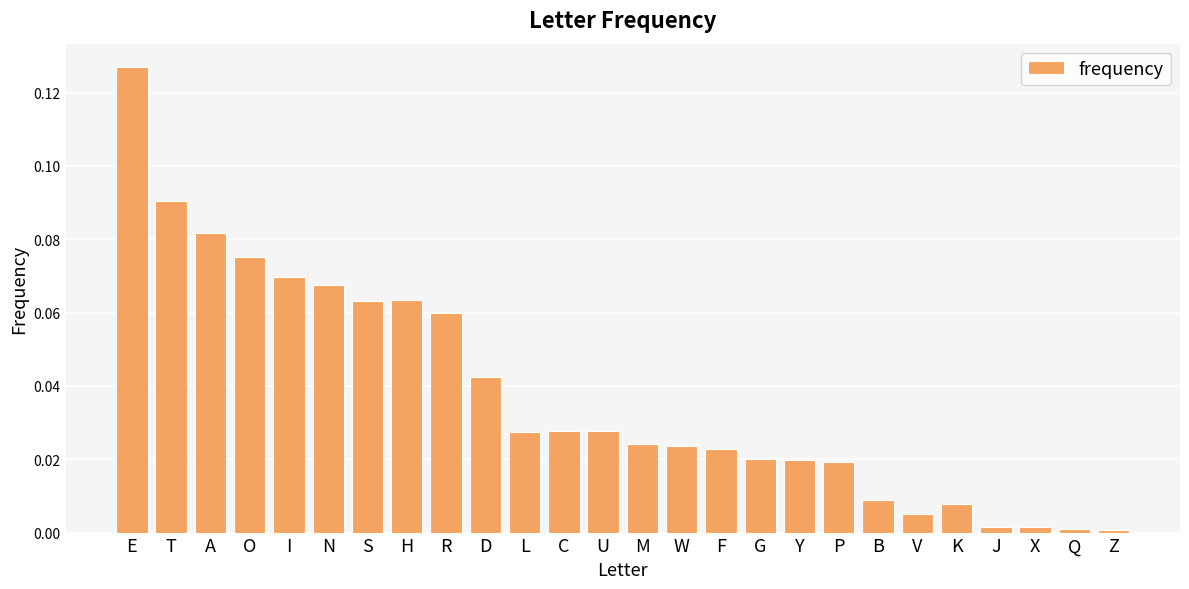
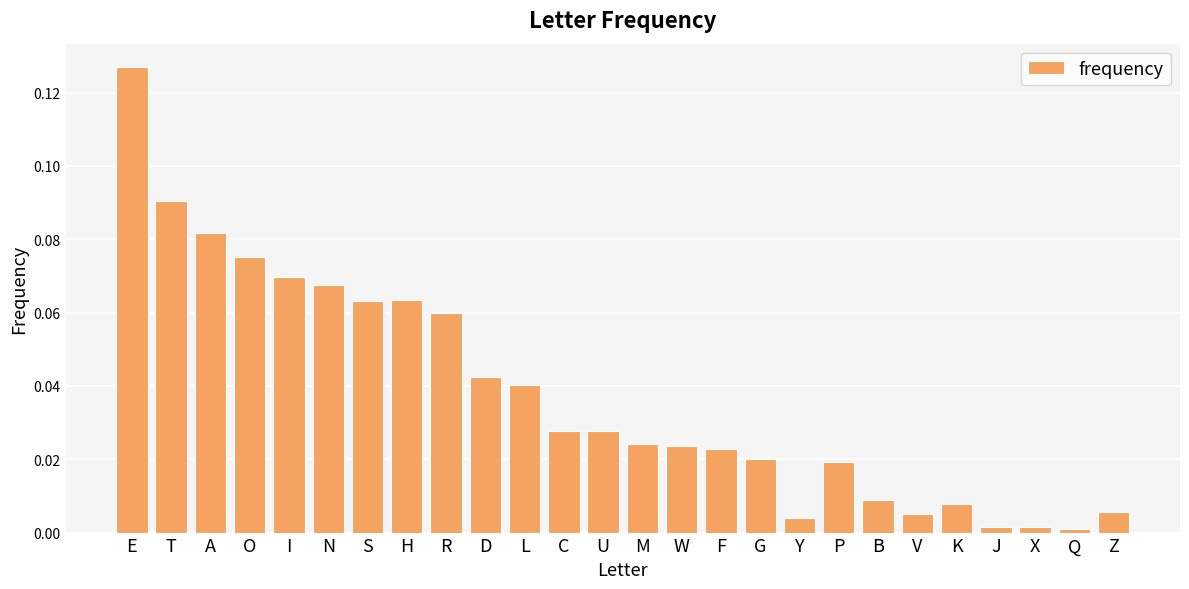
  {
    "E": 0.127,
    "T": 0.091,
    "A": 0.082,
    "O": 0.075,
    "I": 0.070,
    "N": 0.067,
    "S": 0.063,
    "H": 0.063,
    "R": 0.060,
    "D": 0.043,
-   "L": 0.027,
+   "L": 0.040,
    "C": 0.028,
    "U": 0.028,
    "M": 0.024,
    "W": 0.024,
    "F": 0.023,
    "G": 0.020,
-   "Y": 0.020,
+   "Y": 0.004,
    "P": 0.019,
    "B": 0.009,
    "V": 0.005,
    "K": 0.008,
    "J": 0.002,
    "X": 0.002,
    "Q": 0.001,
-   "Z": 0.001
+   "Z": 0.006
  }
